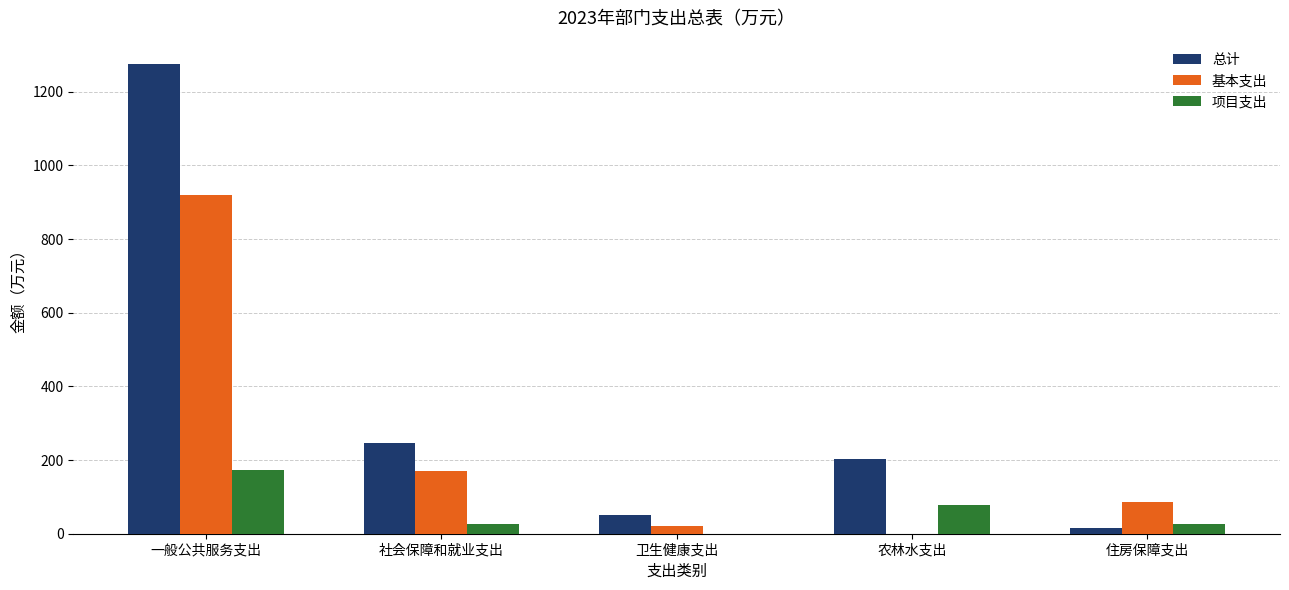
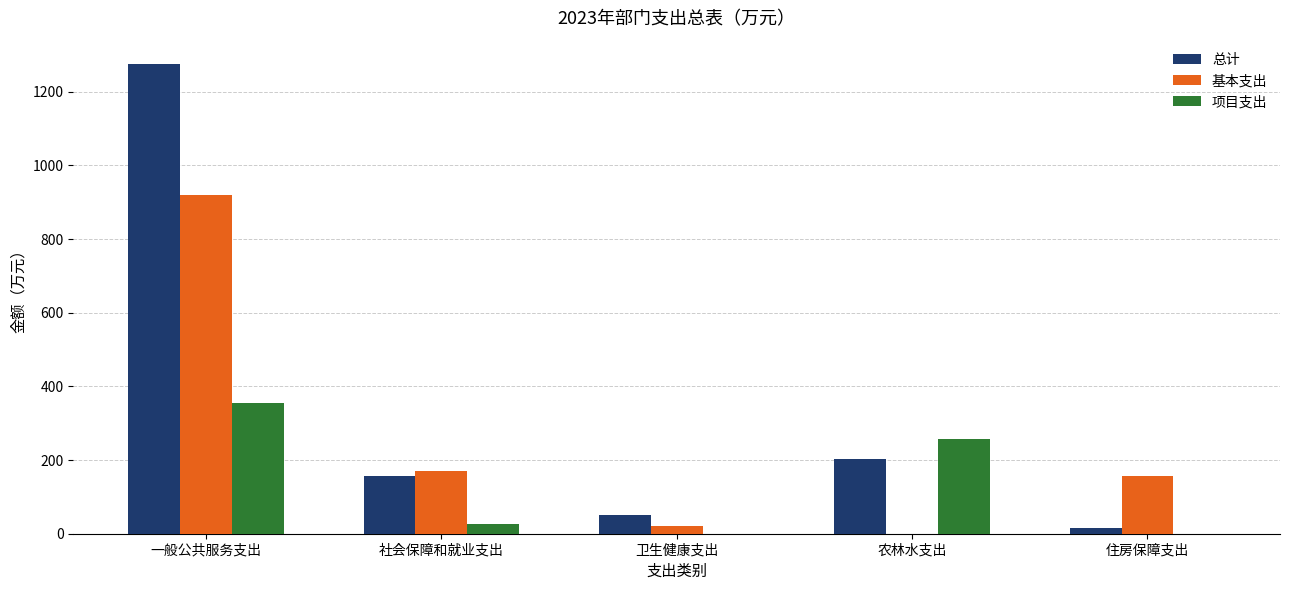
  {
    "总计": {
      "一般公共服务支出": 1280,
-     "社会保障和就业支出": 250,
+     "社会保障和就业支出": 160,
      "卫生健康支出": 50,
      "农林水支出": 200,
      "住房保障支出": 20
    },
    "基本支出": {
      "一般公共服务支出": 920,
      "社会保障和就业支出": 170,
      "卫生健康支出": 20,
      "农林水支出": 0,
-     "住房保障支出": 90
+     "住房保障支出": 160
    },
    "项目支出": {
-     "一般公共服务支出": 170,
+     "一般公共服务支出": 360,
      "社会保障和就业支出": 30,
      "卫生健康支出": 0,
-     "农林水支出": 80,
-     "住房保障支出": 30
+     "农林水支出": 260,
+     "住房保障支出": 0
    }
  }
